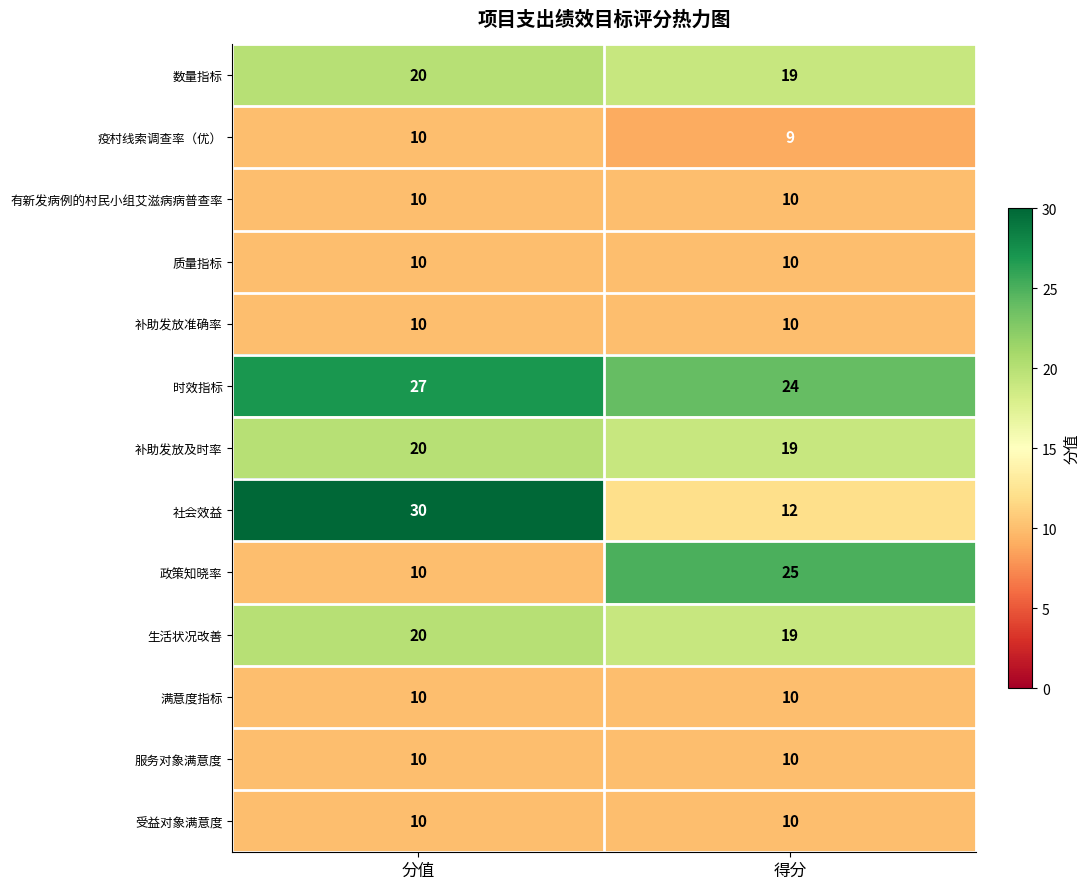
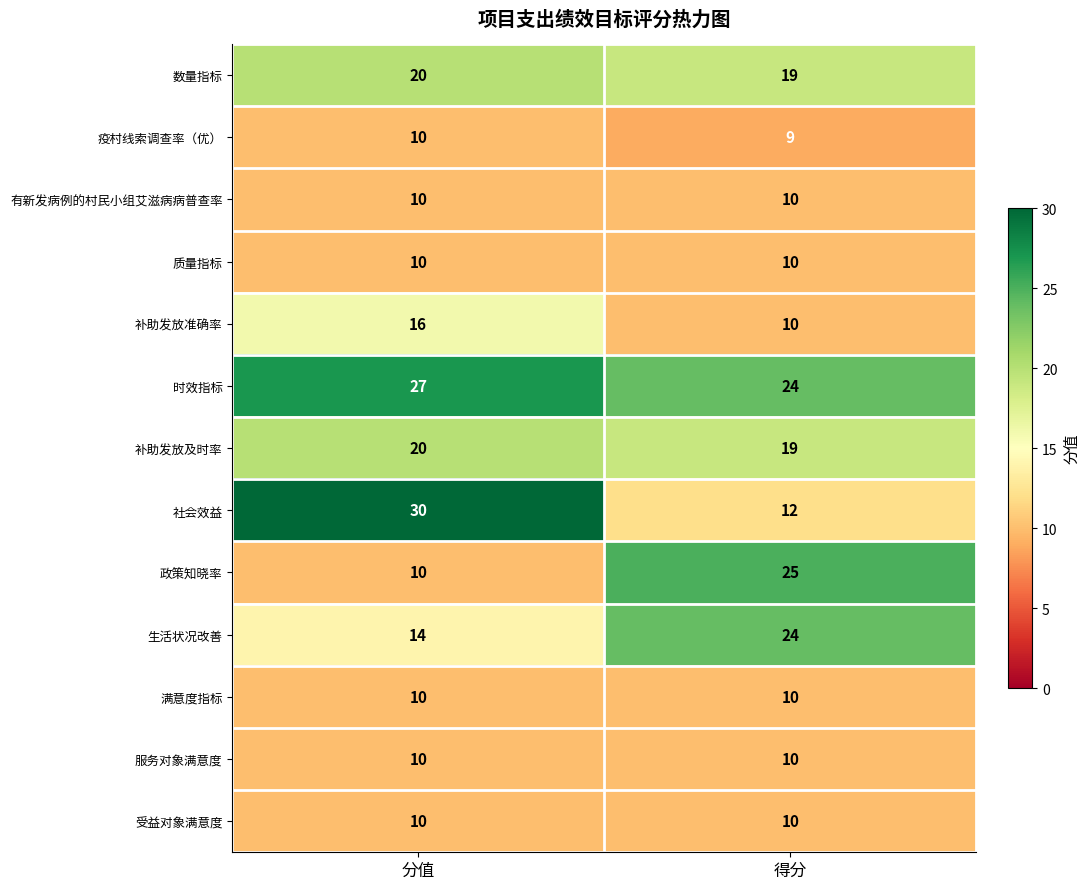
  {
    "数量指标": {
      "分值": 20,
      "得分": 19
    },
    "疫村线索调查率（优）": {
      "分值": 10,
      "得分": 9
    },
    "有新发病例的村民小组艾滋病病普查率": {
      "分值": 10,
      "得分": 10
    },
    "质量指标": {
      "分值": 10,
      "得分": 10
    },
    "补助发放准确率": {
-     "分值": 10,
+     "分值": 16,
      "得分": 10
    },
    "时效指标": {
      "分值": 27,
      "得分": 24
    },
    "补助发放及时率": {
      "分值": 20,
      "得分": 19
    },
    "社会效益": {
      "分值": 30,
      "得分": 12
    },
    "政策知晓率": {
      "分值": 10,
      "得分": 25
    },
    "生活状况改善": {
-     "分值": 20,
-     "得分": 19
+     "分值": 14,
+     "得分": 24
    },
    "满意度指标": {
      "分值": 10,
      "得分": 10
    },
    "服务对象满意度": {
      "分值": 10,
      "得分": 10
    },
    "受益对象满意度": {
      "分值": 10,
      "得分": 10
    }
  }
